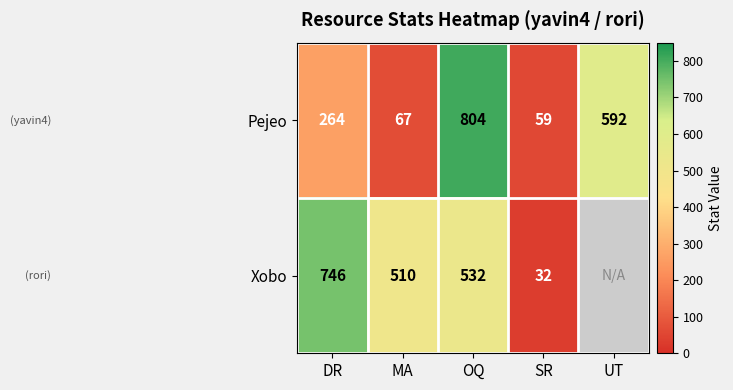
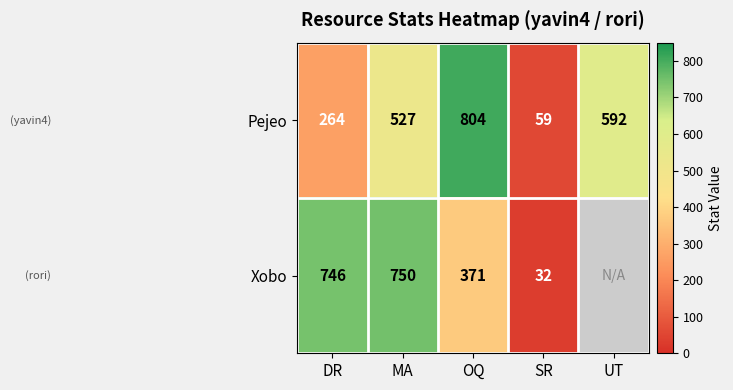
  {
    "Pejeo": {
      "DR": 264,
-     "MA": 67,
+     "MA": 527,
      "OQ": 804,
      "SR": 59,
      "UT": 592
    },
    "Xobo": {
      "DR": 746,
-     "MA": 510,
-     "OQ": 532,
+     "MA": 750,
+     "OQ": 371,
      "SR": 32
    }
  }
